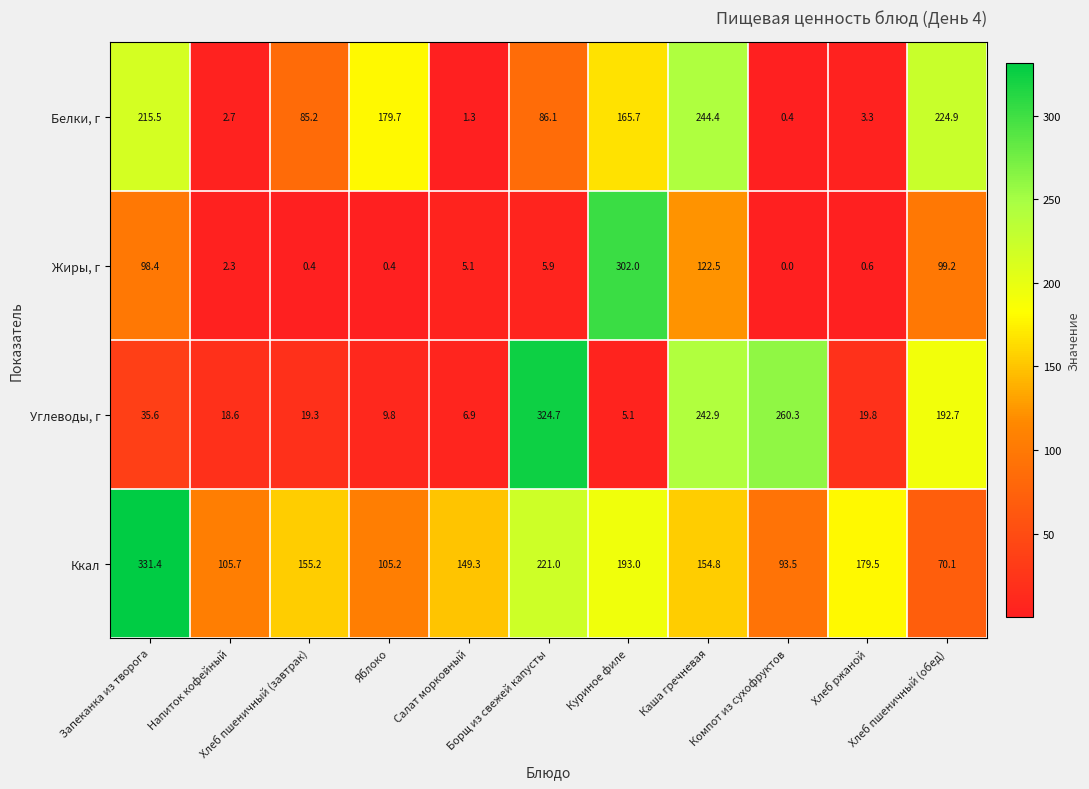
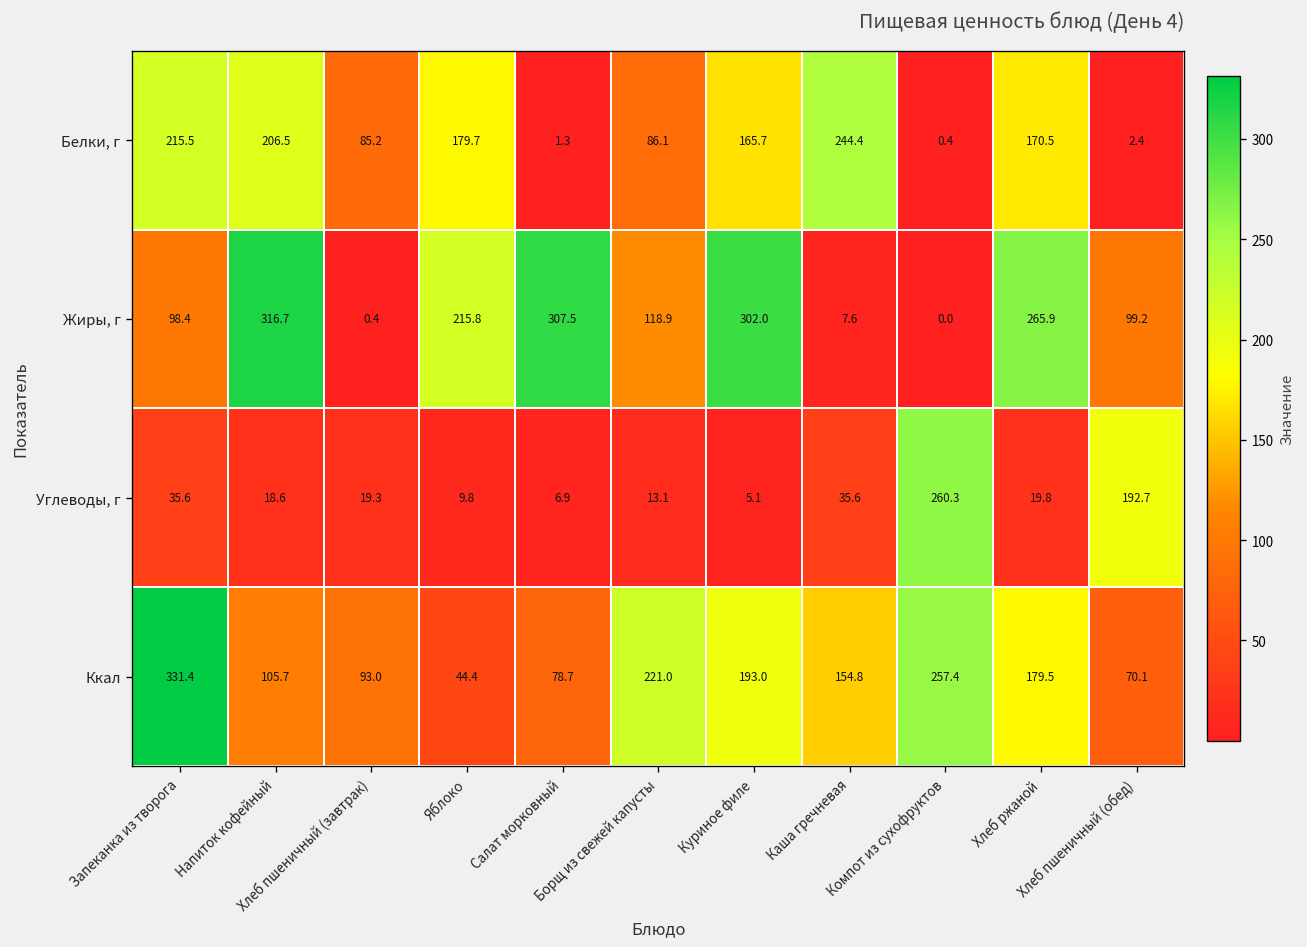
  {
    "Белки, г": {
      "Запеканка из творога": 215.5,
-     "Напиток кофейный": 2.7,
+     "Напиток кофейный": 206.5,
      "Хлеб пшеничный (завтрак)": 85.2,
      "Яблоко": 179.7,
      "Салат морковный": 1.3,
      "Борщ из свежей капусты": 86.1,
      "Куриное филе": 165.7,
      "Каша гречневая": 244.4,
      "Компот из сухофруктов": 0.4,
-     "Хлеб ржаной": 3.3,
-     "Хлеб пшеничный (обед)": 224.9
+     "Хлеб ржаной": 170.5,
+     "Хлеб пшеничный (обед)": 2.4
    },
    "Жиры, г": {
      "Запеканка из творога": 98.4,
-     "Напиток кофейный": 2.3,
+     "Напиток кофейный": 316.7,
      "Хлеб пшеничный (завтрак)": 0.4,
-     "Яблоко": 0.4,
-     "Салат морковный": 5.1,
-     "Борщ из свежей капусты": 5.9,
+     "Яблоко": 215.8,
+     "Салат морковный": 307.5,
+     "Борщ из свежей капусты": 118.9,
      "Куриное филе": 302.0,
-     "Каша гречневая": 122.5,
+     "Каша гречневая": 7.6,
      "Компот из сухофруктов": 0.0,
-     "Хлеб ржаной": 0.6,
+     "Хлеб ржаной": 265.9,
      "Хлеб пшеничный (обед)": 99.2
    },
    "Углеводы, г": {
      "Запеканка из творога": 35.6,
      "Напиток кофейный": 18.6,
      "Хлеб пшеничный (завтрак)": 19.3,
      "Яблоко": 9.8,
      "Салат морковный": 6.9,
-     "Борщ из свежей капусты": 324.7,
+     "Борщ из свежей капусты": 13.1,
      "Куриное филе": 5.1,
-     "Каша гречневая": 242.9,
+     "Каша гречневая": 35.6,
      "Компот из сухофруктов": 260.3,
      "Хлеб ржаной": 19.8,
      "Хлеб пшеничный (обед)": 192.7
    },
    "Ккал": {
      "Запеканка из творога": 331.4,
      "Напиток кофейный": 105.7,
-     "Хлеб пшеничный (завтрак)": 155.2,
-     "Яблоко": 105.2,
-     "Салат морковный": 149.3,
+     "Хлеб пшеничный (завтрак)": 93.0,
+     "Яблоко": 44.4,
+     "Салат морковный": 78.7,
      "Борщ из свежей капусты": 221.0,
      "Куриное филе": 193.0,
      "Каша гречневая": 154.8,
-     "Компот из сухофруктов": 93.5,
+     "Компот из сухофруктов": 257.4,
      "Хлеб ржаной": 179.5,
      "Хлеб пшеничный (обед)": 70.1
    }
  }
